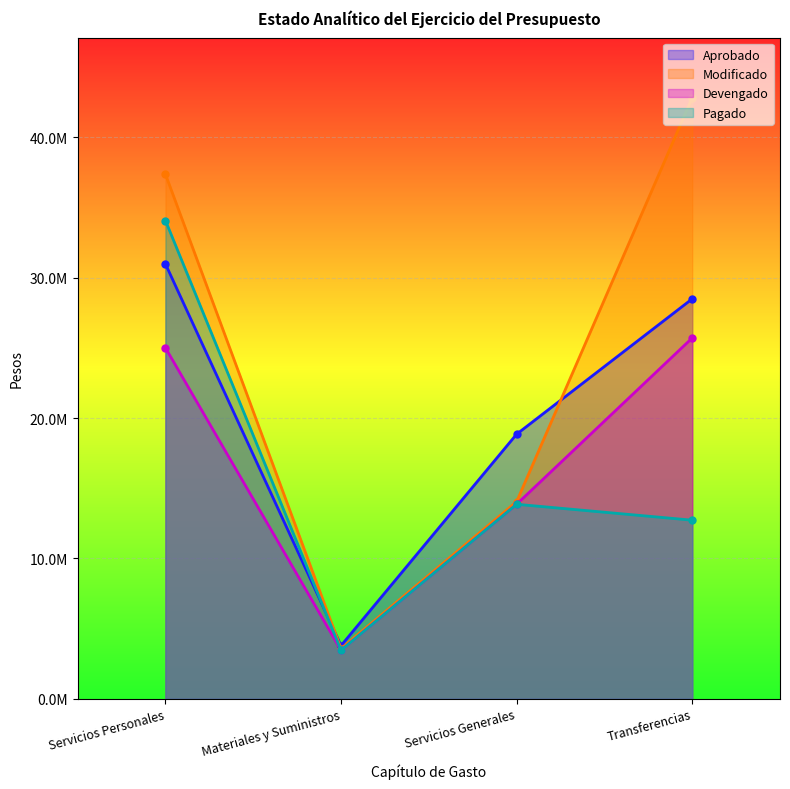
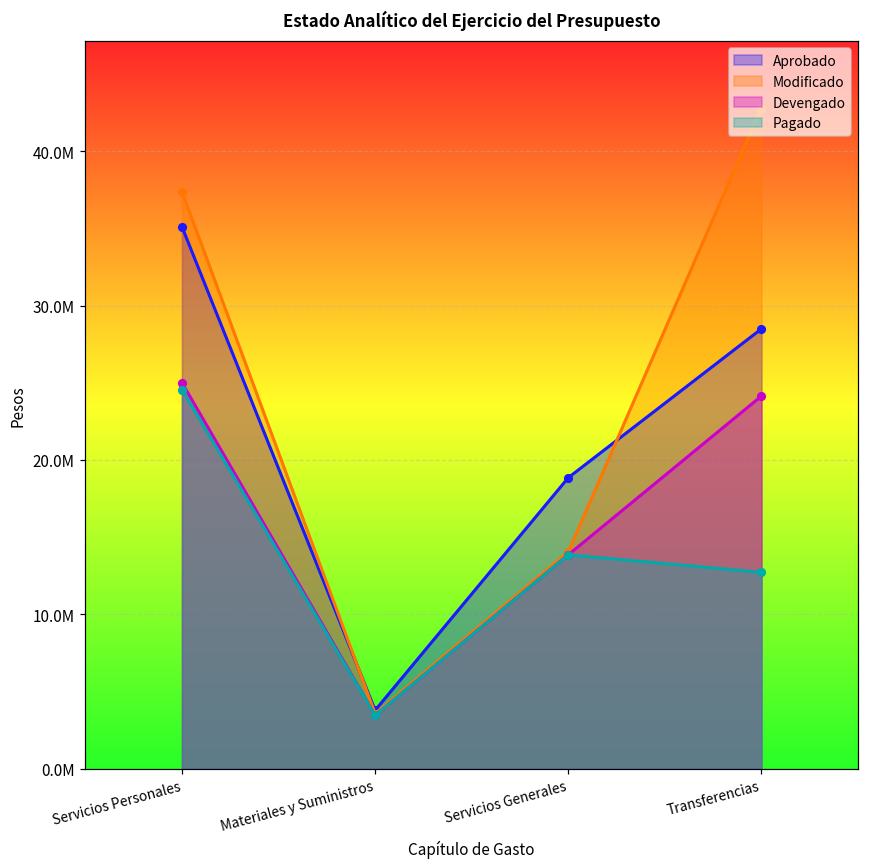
  {
    "Aprobado": {
-     "Servicios Personales": 31000000,
+     "Servicios Personales": 35100000,
      "Materiales y Suministros": 3800000,
      "Servicios Generales": 18800000,
      "Transferencias": 28500000
    },
    "Modificado": {
      "Servicios Personales": 37400000,
      "Servicios Generales": 14000000
    },
    "Devengado": {
      "Servicios Personales": 25000000,
-     "Transferencias": 25700000
+     "Transferencias": 24100000
    },
    "Pagado": {
-     "Servicios Personales": 34100000,
+     "Servicios Personales": 24600000,
      "Transferencias": 12700000
    }
  }
